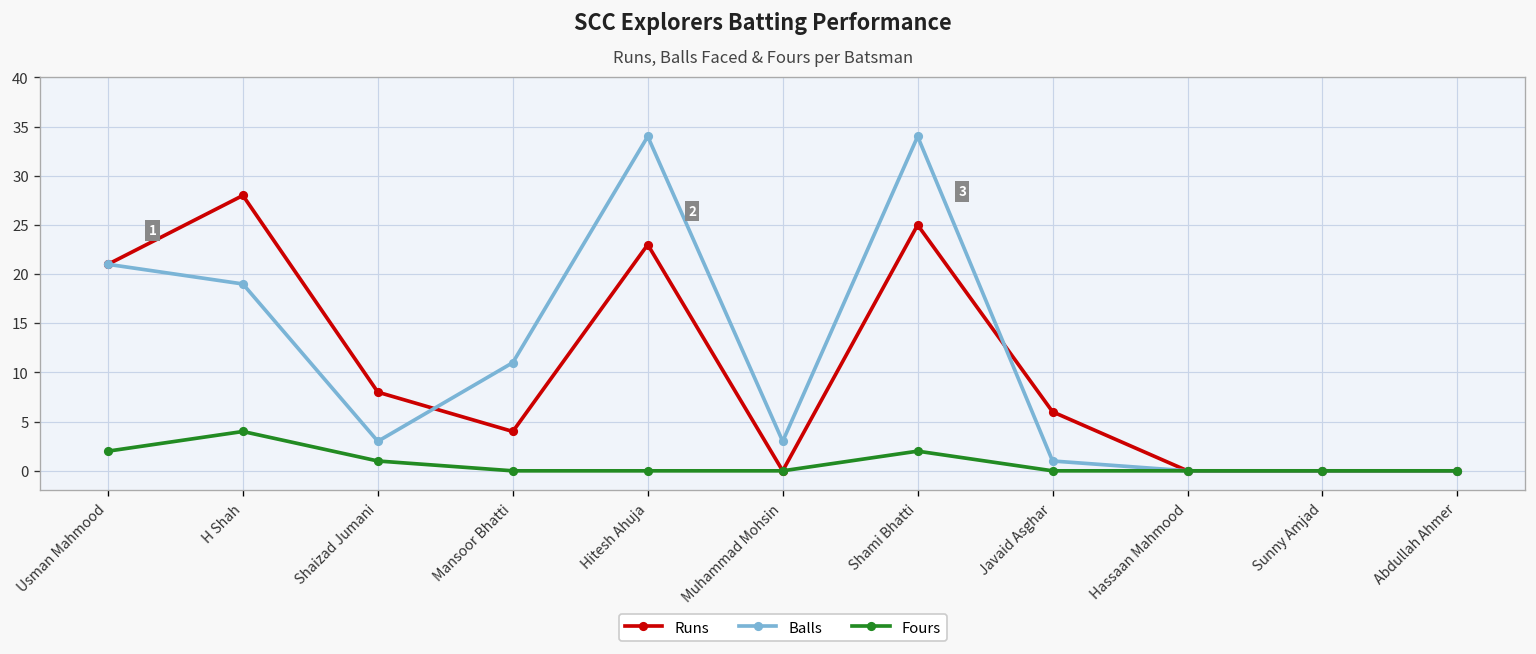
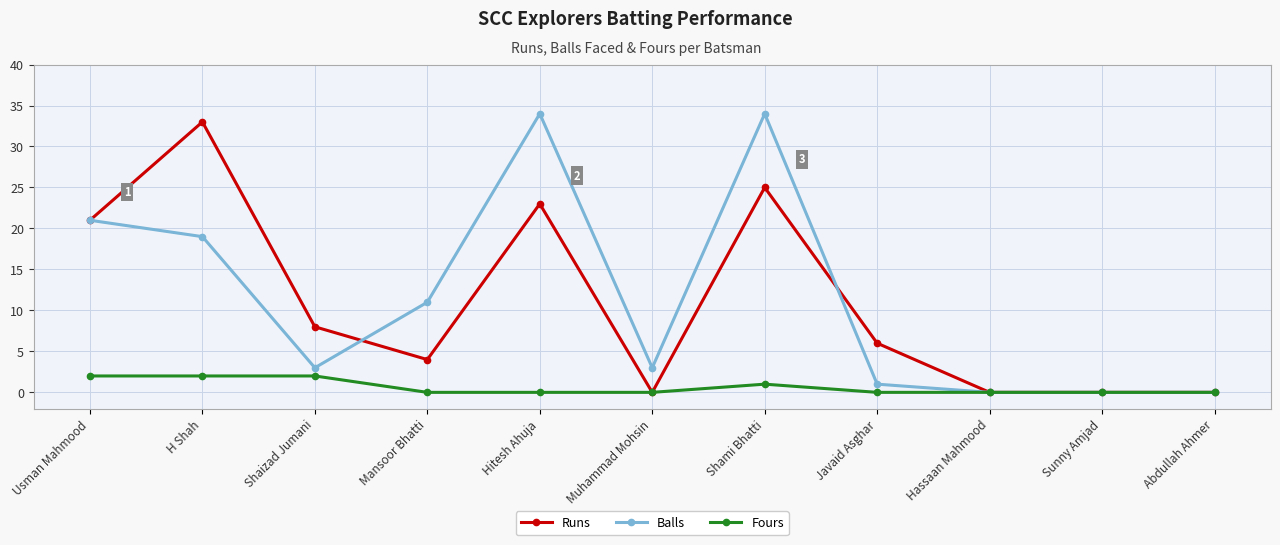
  {
    "Runs": {
-     "H Shah": 28,
+     "H Shah": 33,
      "Shaizad Jumani": 8,
      "Mansoor Bhatti": 4,
      "Hitesh Ahuja": 23,
      "Shami Bhatti": 25,
      "Javaid Asghar": 6
    },
    "Balls": {
      "H Shah": 19,
      "Shaizad Jumani": 3,
      "Mansoor Bhatti": 11,
      "Hitesh Ahuja": 34,
      "Muhammad Mohsin": 3,
      "Shami Bhatti": 34,
      "Javaid Asghar": 1
    },
    "Fours": {
      "Usman Mahmood": 2,
-     "H Shah": 4,
-     "Shaizad Jumani": 1,
+     "H Shah": 2,
+     "Shaizad Jumani": 2,
      "Mansoor Bhatti": 0,
      "Hitesh Ahuja": 0,
-     "Shami Bhatti": 2,
+     "Shami Bhatti": 1,
      "Javaid Asghar": 0
    }
  }
